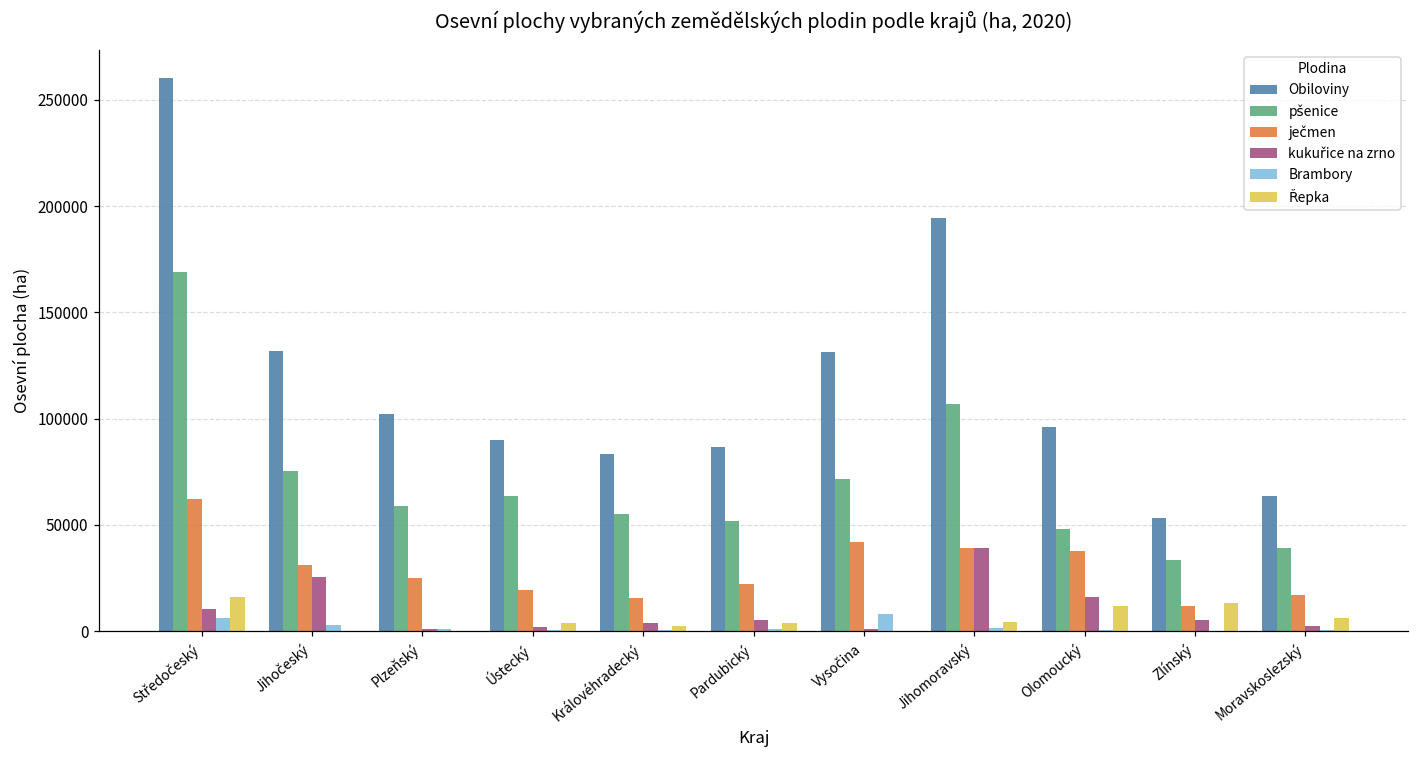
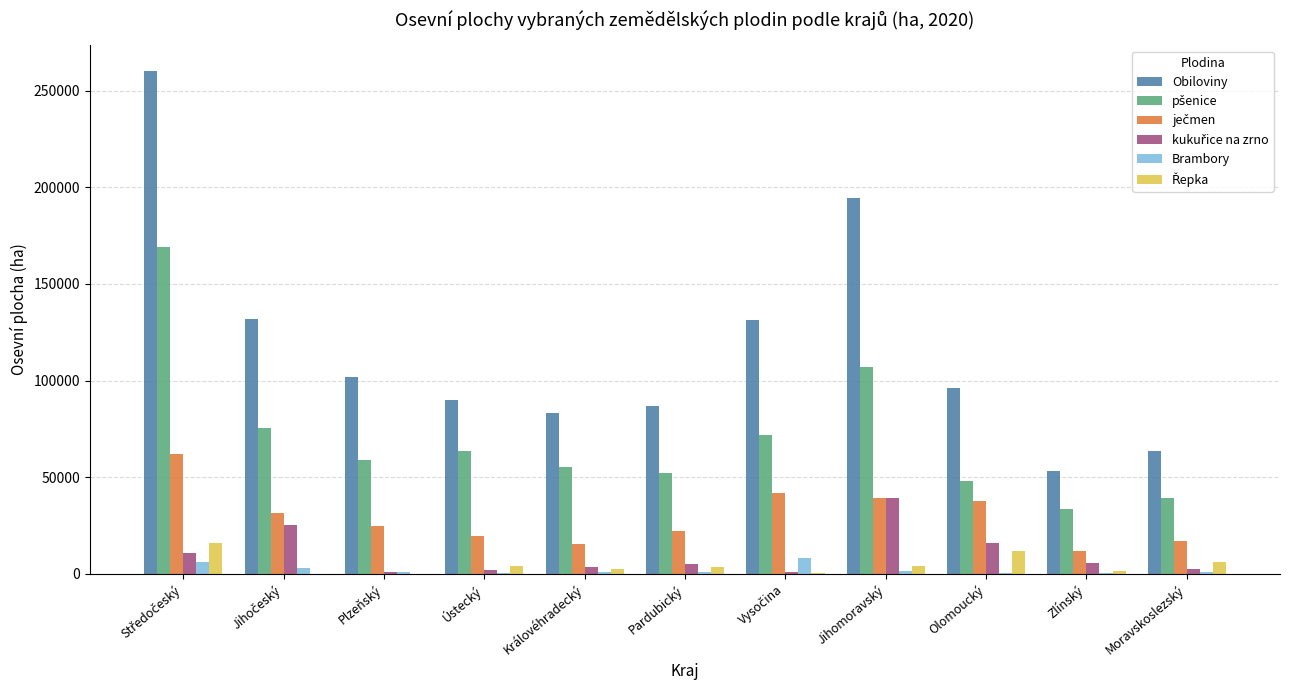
  {
    "Obiloviny": {
      "Středočeský": 260000,
      "Jihočeský": 132000,
      "Plzeňský": 102000,
      "Ústecký": 90000,
      "Královéhradecký": 83000,
      "Pardubický": 87000,
      "Vysočina": 131000,
      "Jihomoravský": 194000,
      "Olomoucký": 96000,
      "Zlínský": 53000,
      "Moravskoslezský": 64000
    },
    "pšenice": {
      "Středočeský": 169000,
      "Jihočeský": 76000,
      "Plzeňský": 59000,
      "Ústecký": 64000,
      "Královéhradecký": 55000,
      "Pardubický": 52000,
      "Vysočina": 72000,
      "Jihomoravský": 107000,
      "Olomoucký": 48000,
      "Zlínský": 34000,
      "Moravskoslezský": 39000
    },
    "ječmen": {
      "Středočeský": 62000,
      "Jihočeský": 31000,
      "Plzeňský": 25000,
      "Ústecký": 19000,
      "Královéhradecký": 16000,
      "Pardubický": 22000,
      "Vysočina": 42000,
      "Jihomoravský": 39000,
      "Olomoucký": 38000,
      "Zlínský": 12000,
      "Moravskoslezský": 17000
    },
    "kukuřice na zrno": {
      "Středočeský": 11000,
      "Jihočeský": 25000,
      "Ústecký": 2000,
      "Královéhradecký": 4000,
      "Pardubický": 5000,
      "Jihomoravský": 39000,
      "Olomoucký": 16000,
      "Zlínský": 5000,
      "Moravskoslezský": 2000
    },
    "Brambory": {
      "Středočeský": 6000,
      "Jihočeský": 3000,
      "Vysočina": 8000,
      "Jihomoravský": 1000
    },
    "Řepka": {
      "Středočeský": 16000,
      "Jihočeský": 0,
      "Plzeňský": 0,
      "Ústecký": 4000,
      "Královéhradecký": 2000,
      "Pardubický": 4000,
      "Jihomoravský": 4000,
      "Olomoucký": 12000,
-     "Zlínský": 13000,
+     "Zlínský": 2000,
      "Moravskoslezský": 6000
    }
  }
